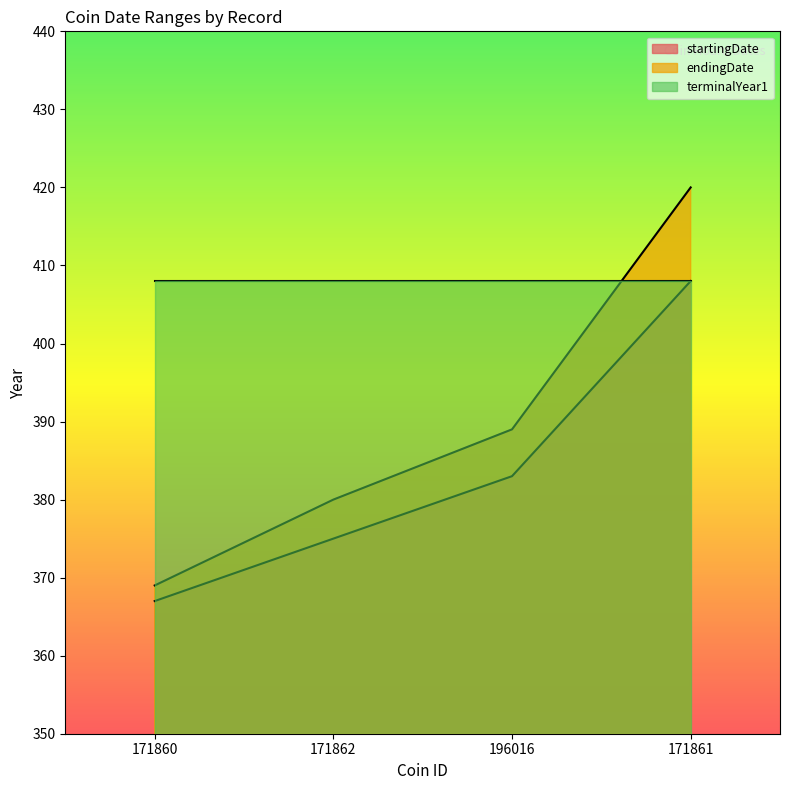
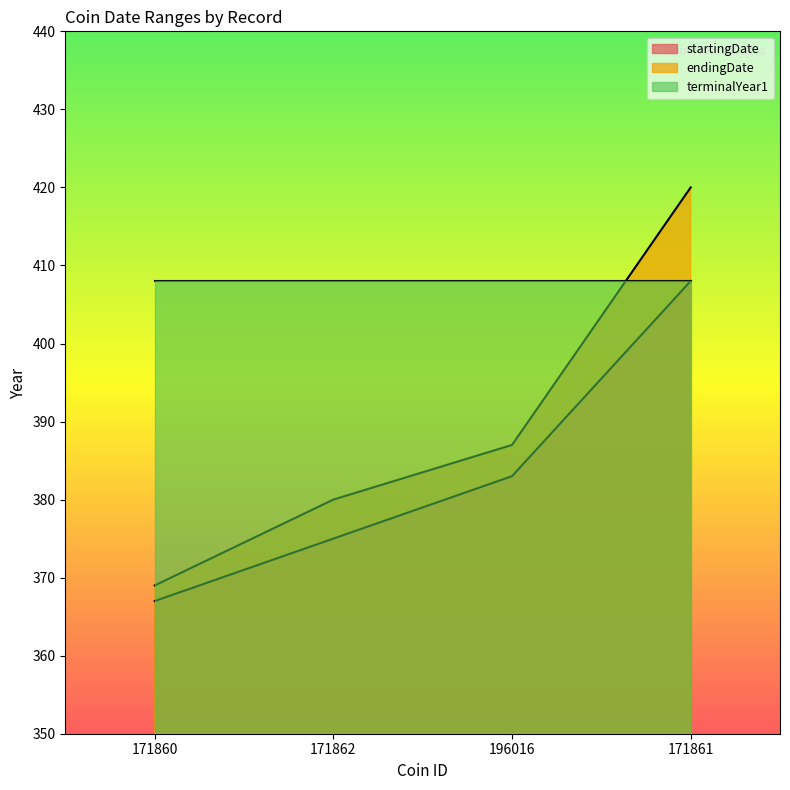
  {
    "startingDate": {
      "171860": 367,
      "171862": 375,
      "196016": 383
    },
    "endingDate": {
      "171860": 369,
      "171862": 380,
-     "196016": 389,
+     "196016": 387,
      "171861": 420
    },
    "terminalYear1": {
      "171860": 408,
      "171862": 408,
      "196016": 408
    }
  }
